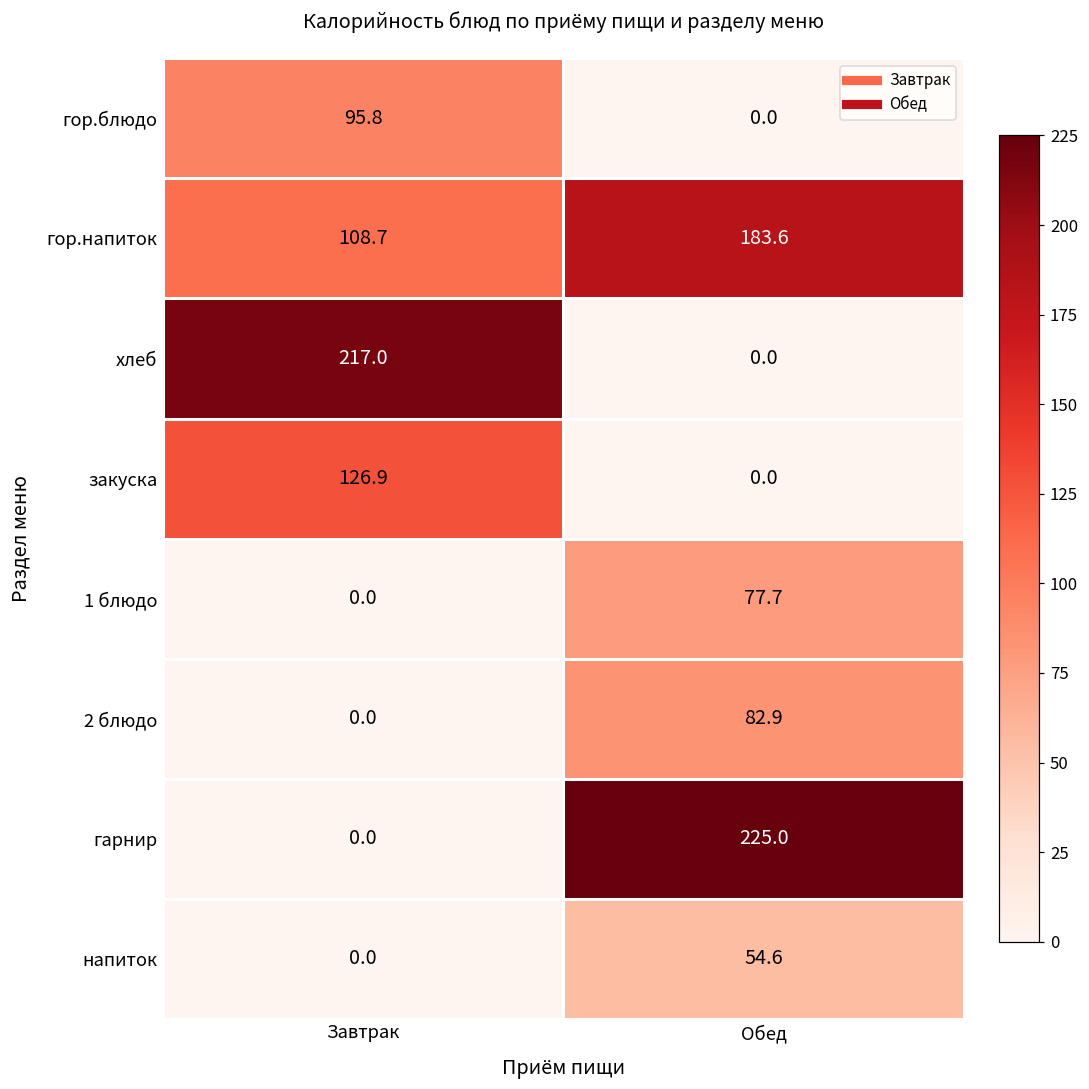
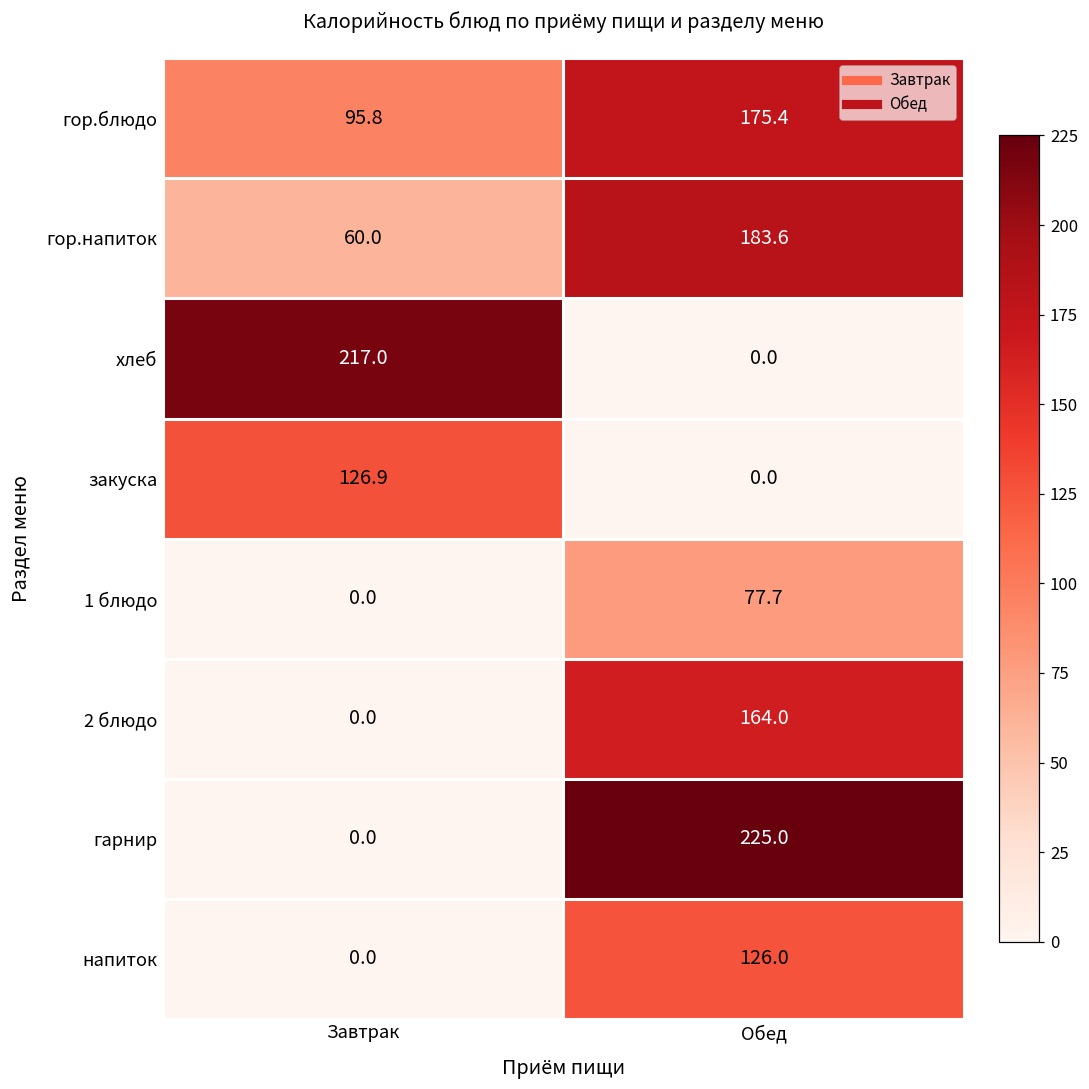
  {
    "гор.блюдо": {
      "Завтрак": 95.8,
-     "Обед": 0.0
+     "Обед": 175.4
    },
    "гор.напиток": {
-     "Завтрак": 108.7,
+     "Завтрак": 60.0,
      "Обед": 183.6
    },
    "хлеб": {
      "Завтрак": 217.0,
      "Обед": 0.0
    },
    "закуска": {
      "Завтрак": 126.9,
      "Обед": 0.0
    },
    "1 блюдо": {
      "Завтрак": 0.0,
      "Обед": 77.7
    },
    "2 блюдо": {
      "Завтрак": 0.0,
-     "Обед": 82.9
+     "Обед": 164.0
    },
    "гарнир": {
      "Завтрак": 0.0,
      "Обед": 225.0
    },
    "напиток": {
      "Завтрак": 0.0,
-     "Обед": 54.6
+     "Обед": 126.0
    }
  }
